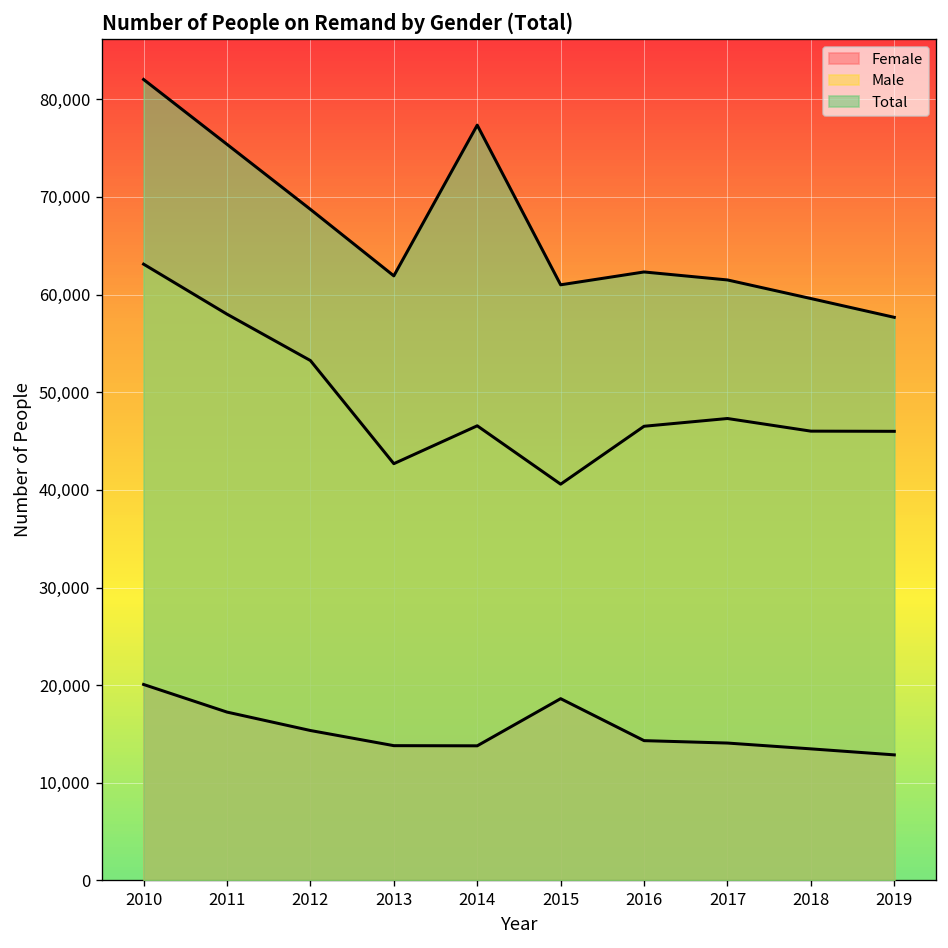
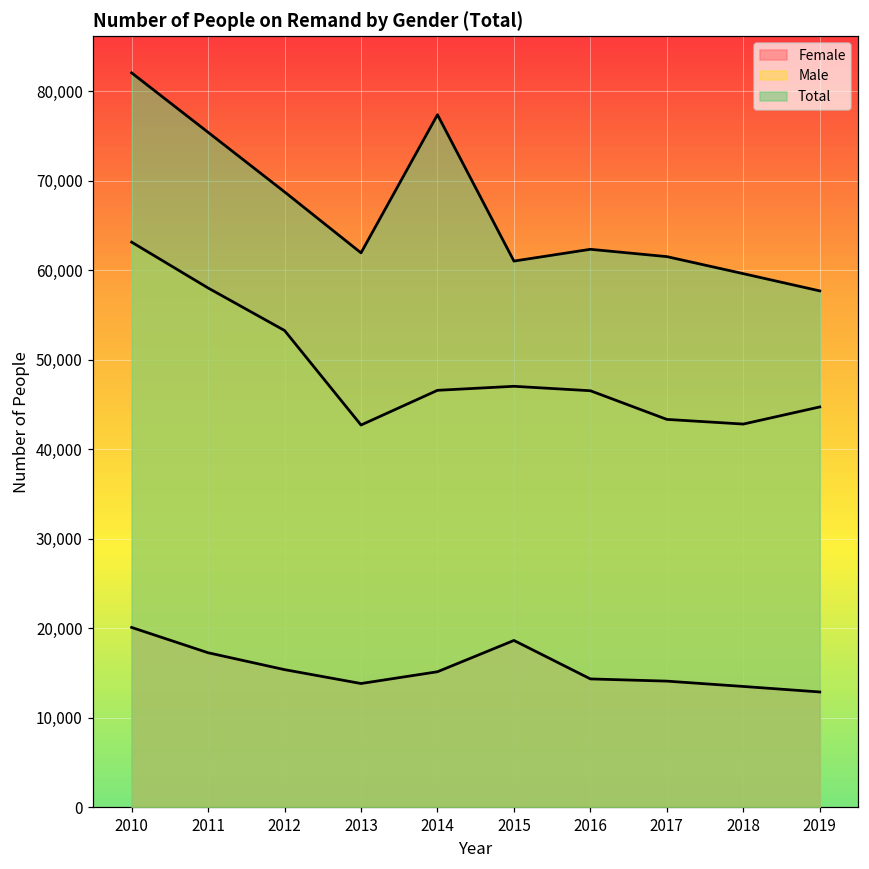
  {
    "Female": {
      "2010": "20,000",
      "2011": "17,000",
      "2012": "15,000",
      "2013": "14,000",
-     "2014": "14,000",
+     "2014": "15,000",
      "2015": "19,000",
      "2016": "14,000",
      "2017": "14,000",
      "2018": "13,000",
      "2019": "13,000"
    },
    "Male": {
      "2010": "63,000",
      "2011": "58,000",
      "2012": "53,000",
      "2013": "43,000",
      "2014": "47,000",
-     "2015": "41,000",
+     "2015": "47,000",
      "2016": "47,000",
-     "2017": "47,000",
-     "2018": "46,000",
-     "2019": "46,000"
+     "2017": "43,000",
+     "2018": "43,000",
+     "2019": "45,000"
    },
    "Total": {
      "2010": "82,000",
      "2011": "75,000",
      "2012": "69,000",
      "2013": "62,000",
      "2014": "77,000",
      "2015": "61,000",
      "2016": "62,000",
      "2017": "61,000",
      "2018": "60,000",
      "2019": "58,000"
    }
  }
